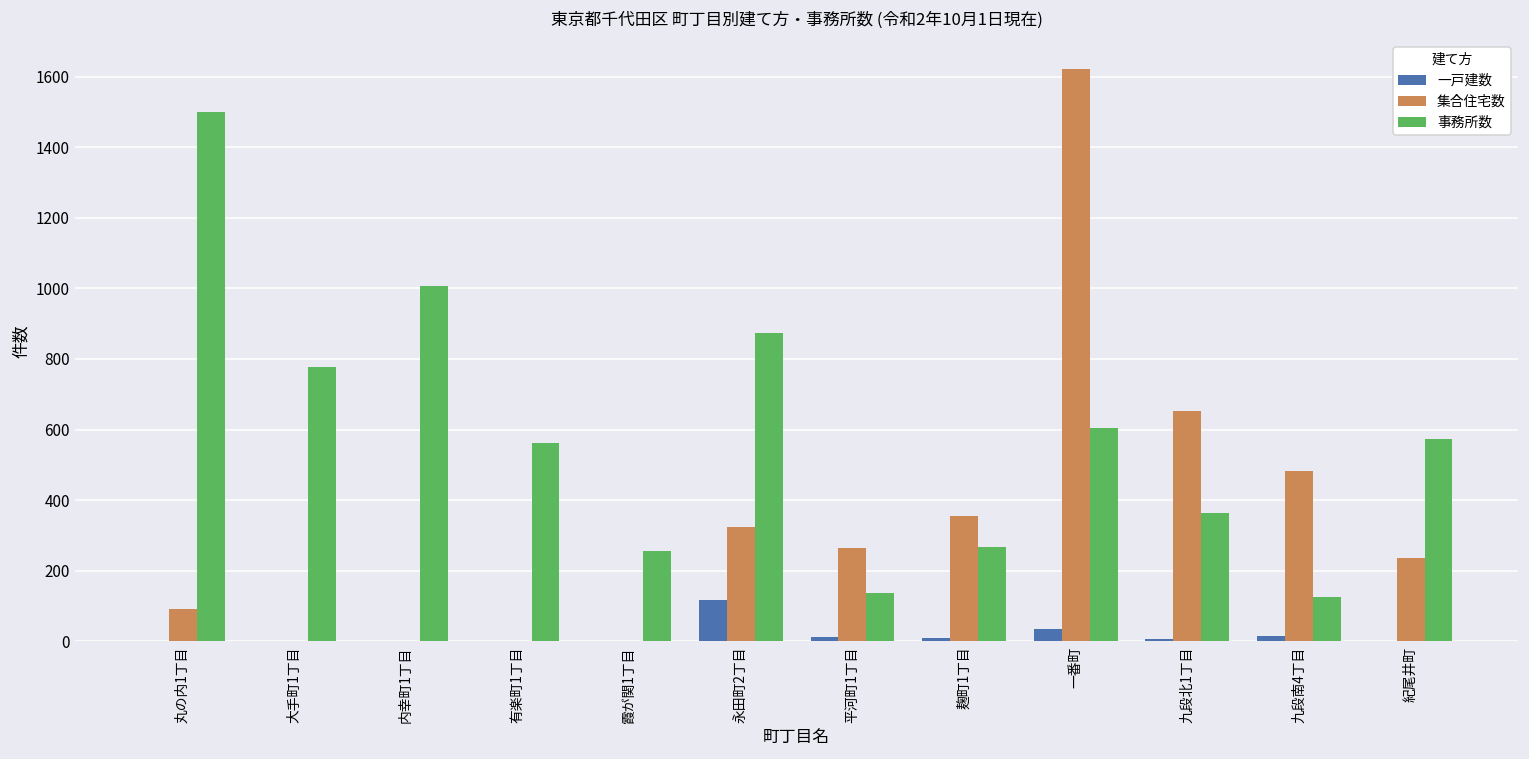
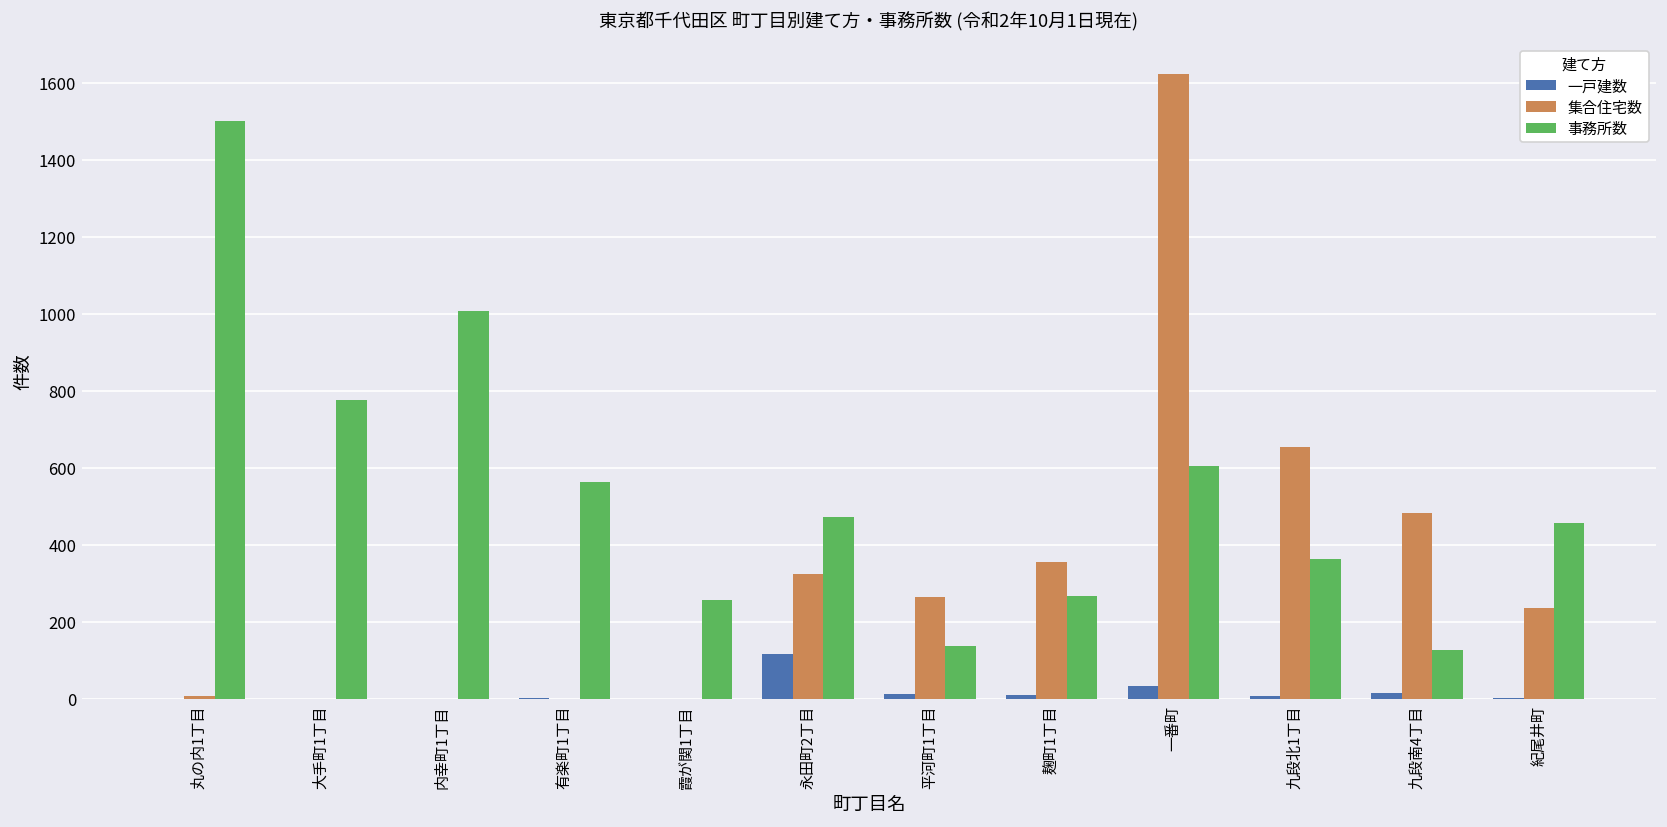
  {
    "一戸建数": {
      "丸の内1丁目": 0,
      "大手町1丁目": 0,
      "内幸町1丁目": 0,
      "霞が関1丁目": 0,
      "永田町2丁目": 120,
      "平河町1丁目": 10,
      "麹町1丁目": 10,
      "一番町": 30,
      "九段北1丁目": 10,
      "九段南4丁目": 20
    },
    "集合住宅数": {
-     "丸の内1丁目": 90,
+     "丸の内1丁目": 10,
      "大手町1丁目": 0,
      "内幸町1丁目": 0,
      "有楽町1丁目": 0,
      "霞が関1丁目": 0,
      "永田町2丁目": 320,
      "平河町1丁目": 260,
      "麹町1丁目": 360,
      "一番町": 1620,
      "九段北1丁目": 650,
      "九段南4丁目": 480,
      "紀尾井町": 240
    },
    "事務所数": {
      "丸の内1丁目": 1500,
      "大手町1丁目": 780,
      "内幸町1丁目": 1010,
      "有楽町1丁目": 560,
      "霞が関1丁目": 260,
-     "永田町2丁目": 870,
+     "永田町2丁目": 470,
      "平河町1丁目": 140,
      "麹町1丁目": 270,
      "一番町": 610,
      "九段北1丁目": 360,
      "九段南4丁目": 130,
-     "紀尾井町": 570
+     "紀尾井町": 460
    }
  }
